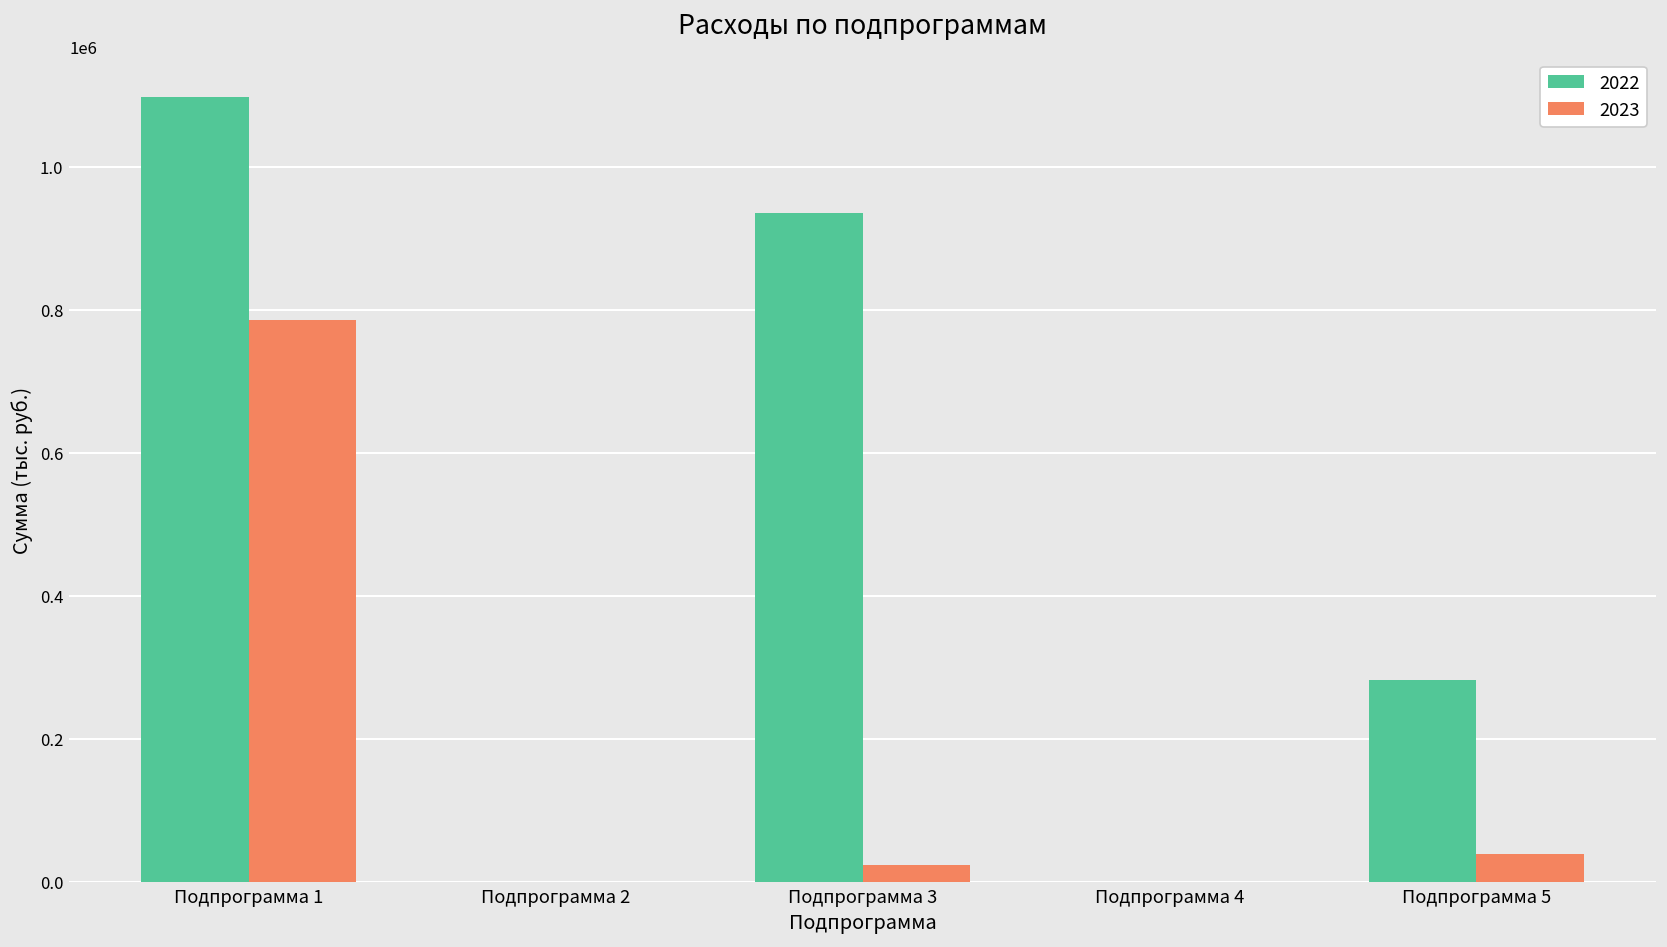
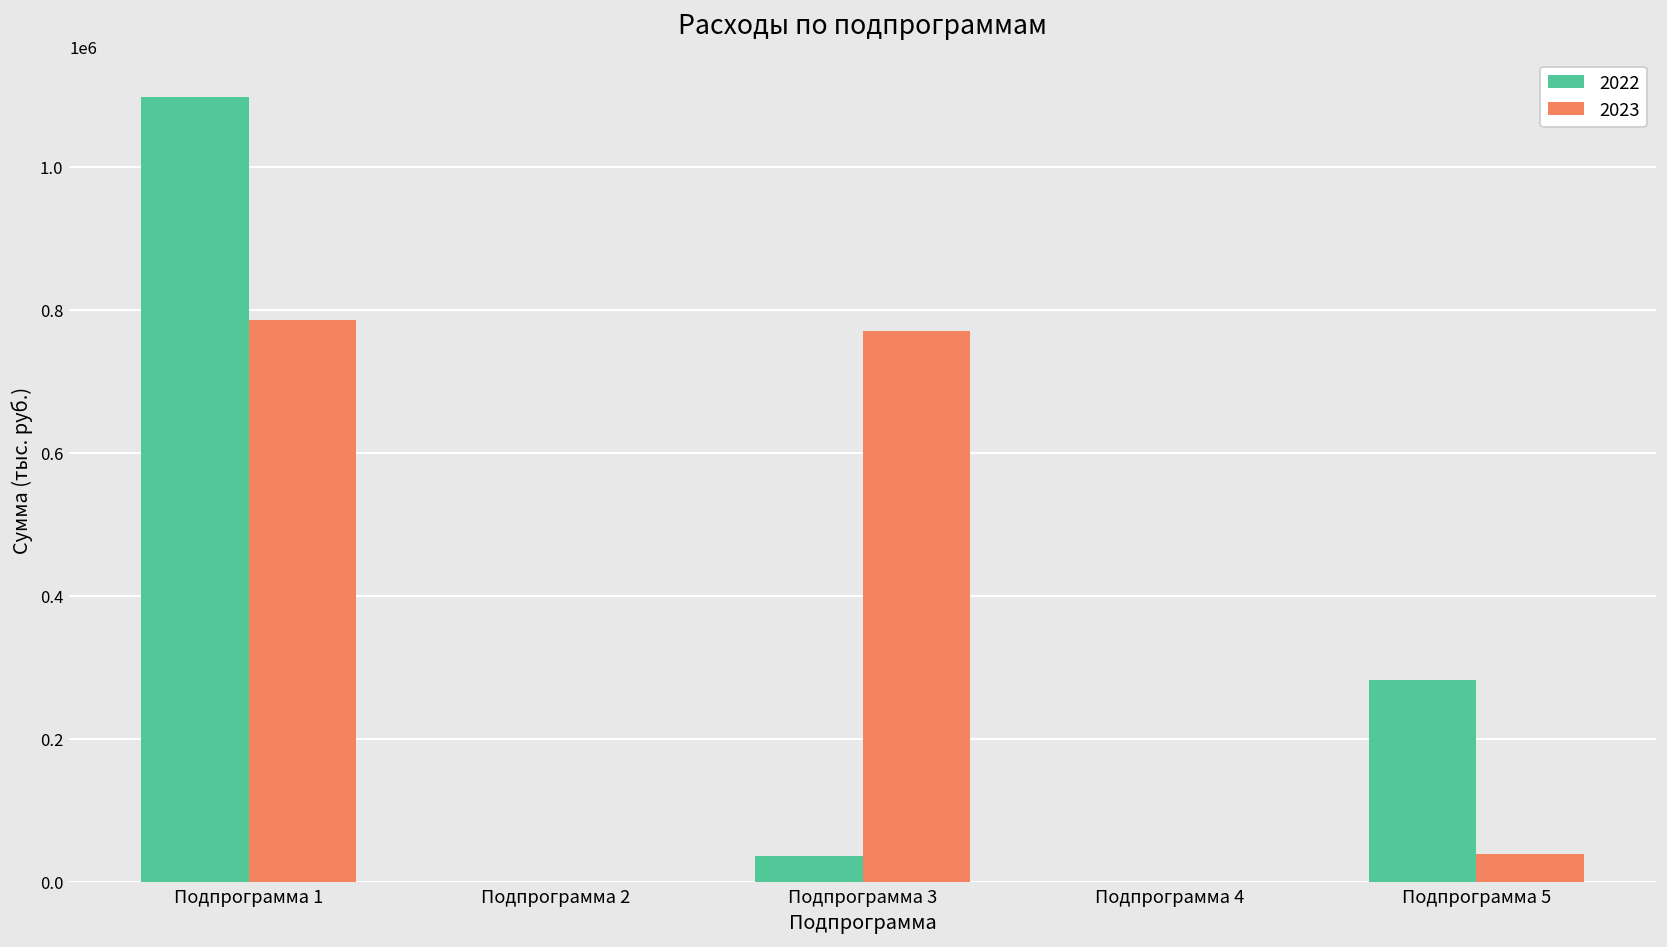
  {
    "2022": {
      "Подпрограмма 1": 1100000,
-     "Подпрограмма 3": 940000,
+     "Подпрограмма 3": 40000,
      "Подпрограмма 5": 280000
    },
    "2023": {
      "Подпрограмма 1": 790000,
-     "Подпрограмма 3": 20000,
+     "Подпрограмма 3": 770000,
      "Подпрограмма 5": 40000
    }
  }
